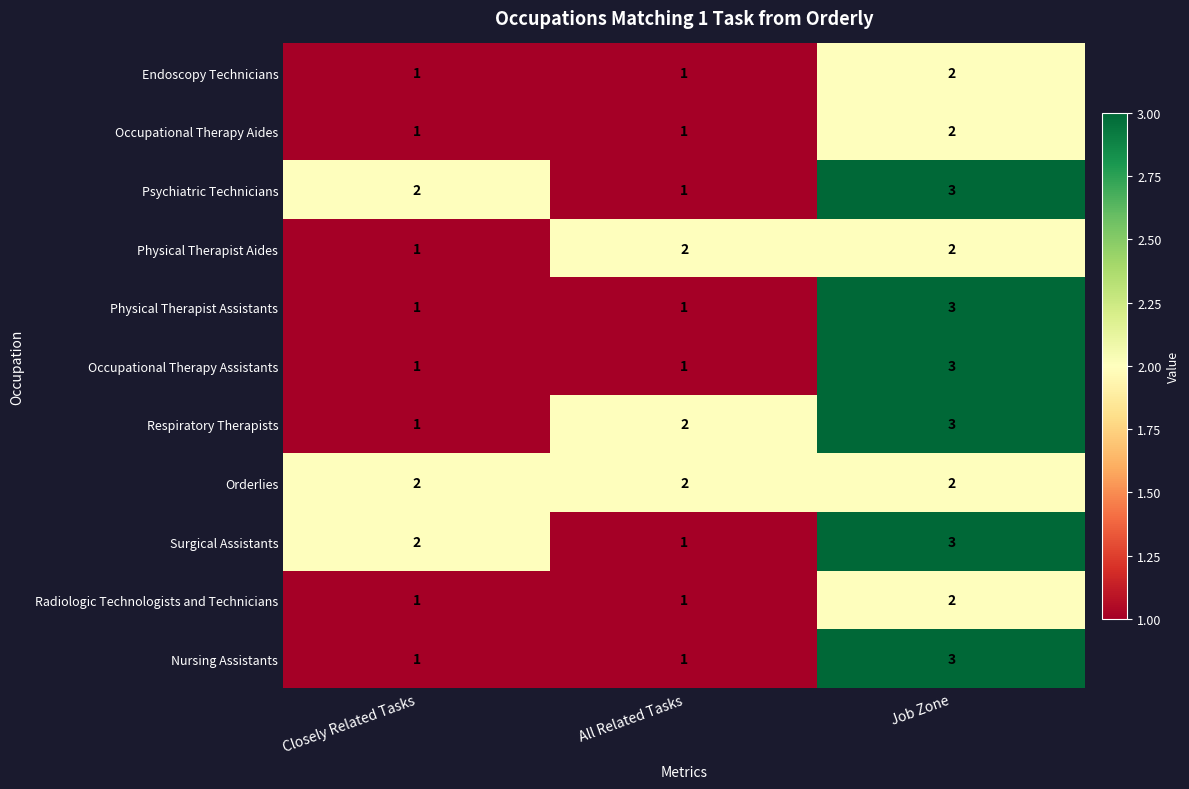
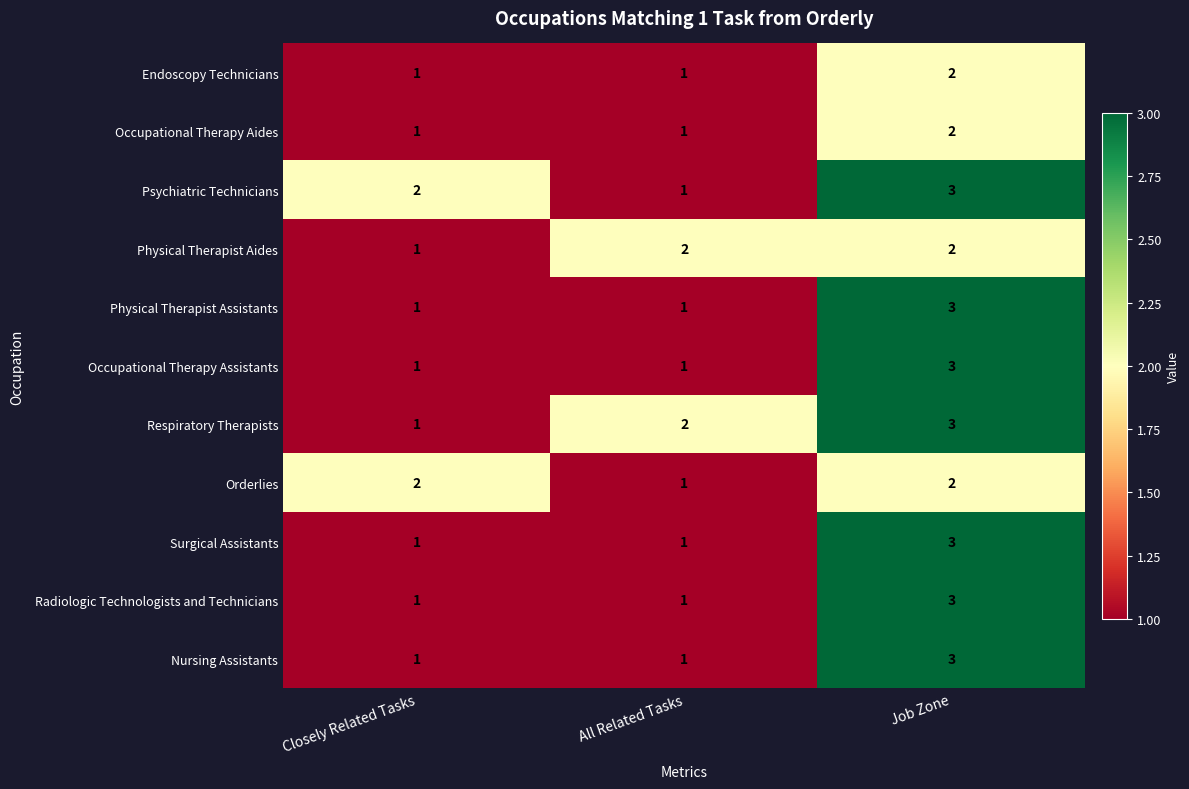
  {
    "Endoscopy Technicians": {
      "Closely Related Tasks": 1,
      "All Related Tasks": 1,
      "Job Zone": 2
    },
    "Occupational Therapy Aides": {
      "Closely Related Tasks": 1,
      "All Related Tasks": 1,
      "Job Zone": 2
    },
    "Psychiatric Technicians": {
      "Closely Related Tasks": 2,
      "All Related Tasks": 1,
      "Job Zone": 3
    },
    "Physical Therapist Aides": {
      "Closely Related Tasks": 1,
      "All Related Tasks": 2,
      "Job Zone": 2
    },
    "Physical Therapist Assistants": {
      "Closely Related Tasks": 1,
      "All Related Tasks": 1,
      "Job Zone": 3
    },
    "Occupational Therapy Assistants": {
      "Closely Related Tasks": 1,
      "All Related Tasks": 1,
      "Job Zone": 3
    },
    "Respiratory Therapists": {
      "Closely Related Tasks": 1,
      "All Related Tasks": 2,
      "Job Zone": 3
    },
    "Orderlies": {
      "Closely Related Tasks": 2,
-     "All Related Tasks": 2,
+     "All Related Tasks": 1,
      "Job Zone": 2
    },
    "Surgical Assistants": {
-     "Closely Related Tasks": 2,
+     "Closely Related Tasks": 1,
      "All Related Tasks": 1,
      "Job Zone": 3
    },
    "Radiologic Technologists and Technicians": {
      "Closely Related Tasks": 1,
      "All Related Tasks": 1,
-     "Job Zone": 2
+     "Job Zone": 3
    },
    "Nursing Assistants": {
      "Closely Related Tasks": 1,
      "All Related Tasks": 1,
      "Job Zone": 3
    }
  }
